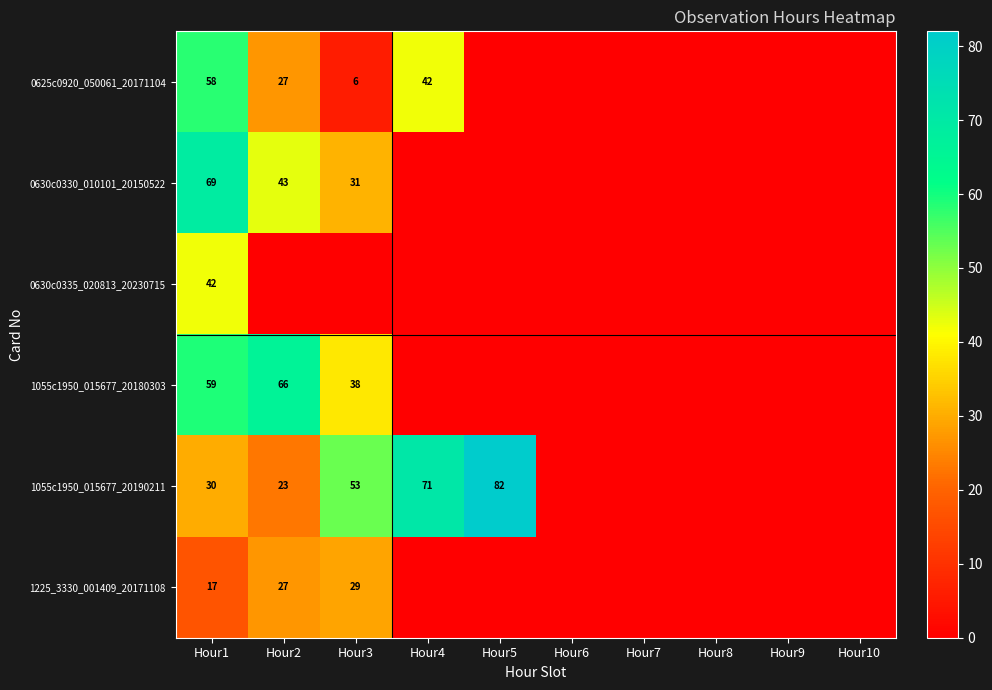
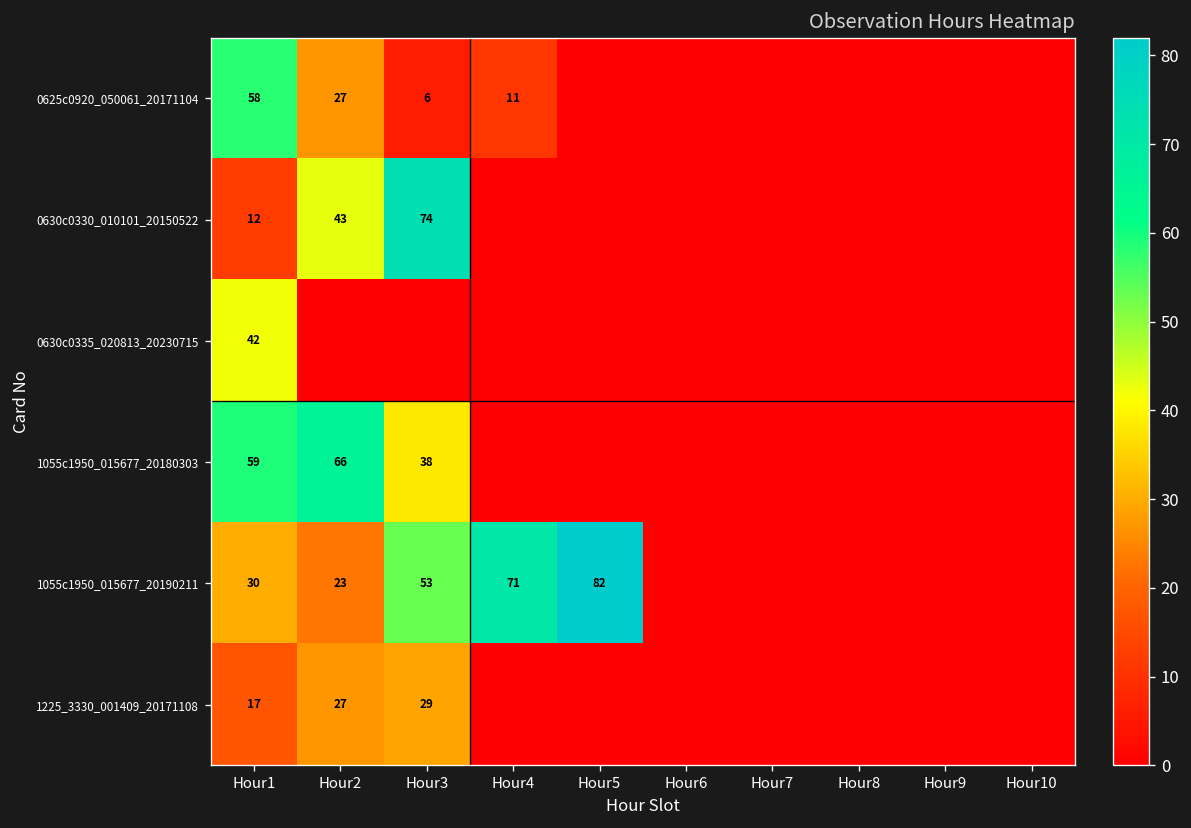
  {
    "0625c0920_050061_20171104": {
      "Hour1": 58,
      "Hour2": 27,
      "Hour3": 6,
-     "Hour4": 42
+     "Hour4": 11
    },
    "0630c0330_010101_20150522": {
-     "Hour1": 69,
+     "Hour1": 12,
      "Hour2": 43,
-     "Hour3": 31
+     "Hour3": 74
    },
    "0630c0335_020813_20230715": {
      "Hour1": 42
    },
    "1055c1950_015677_20180303": {
      "Hour1": 59,
      "Hour2": 66,
      "Hour3": 38
    },
    "1055c1950_015677_20190211": {
      "Hour1": 30,
      "Hour2": 23,
      "Hour3": 53,
      "Hour4": 71,
      "Hour5": 82
    },
    "1225_3330_001409_20171108": {
      "Hour1": 17,
      "Hour2": 27,
      "Hour3": 29
    }
  }
